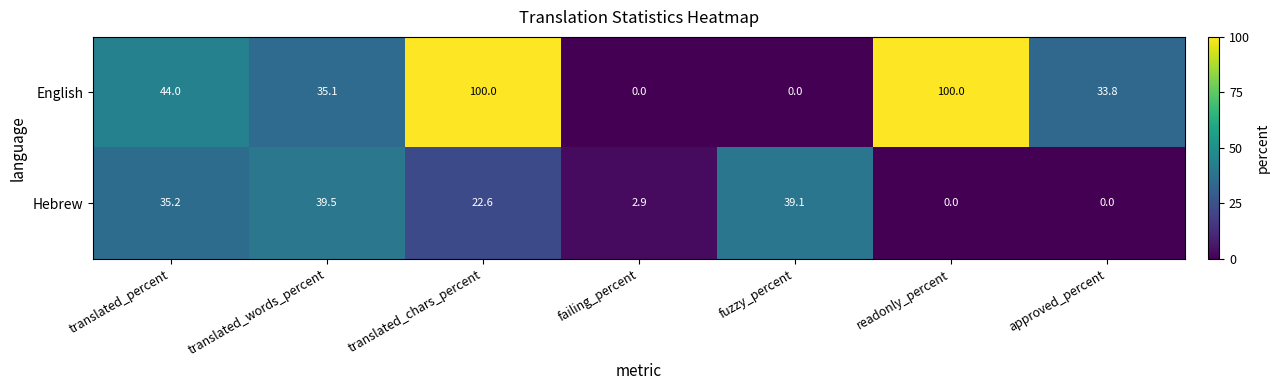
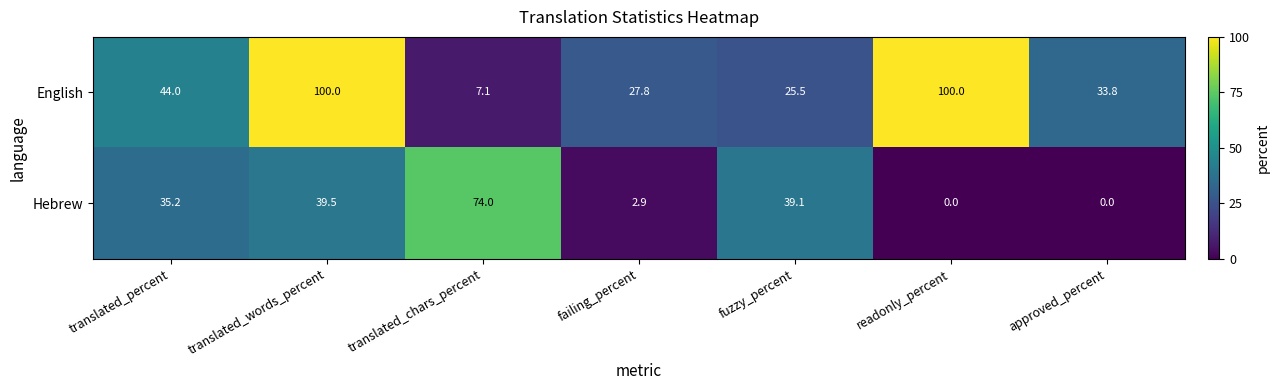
  {
    "English": {
      "translated_percent": 44.0,
-     "translated_words_percent": 35.1,
-     "translated_chars_percent": 100.0,
-     "failing_percent": 0.0,
-     "fuzzy_percent": 0.0,
+     "translated_words_percent": 100.0,
+     "translated_chars_percent": 7.1,
+     "failing_percent": 27.8,
+     "fuzzy_percent": 25.5,
      "readonly_percent": 100.0,
      "approved_percent": 33.8
    },
    "Hebrew": {
      "translated_percent": 35.2,
      "translated_words_percent": 39.5,
-     "translated_chars_percent": 22.6,
+     "translated_chars_percent": 74.0,
      "failing_percent": 2.9,
      "fuzzy_percent": 39.1,
      "readonly_percent": 0.0,
      "approved_percent": 0.0
    }
  }
